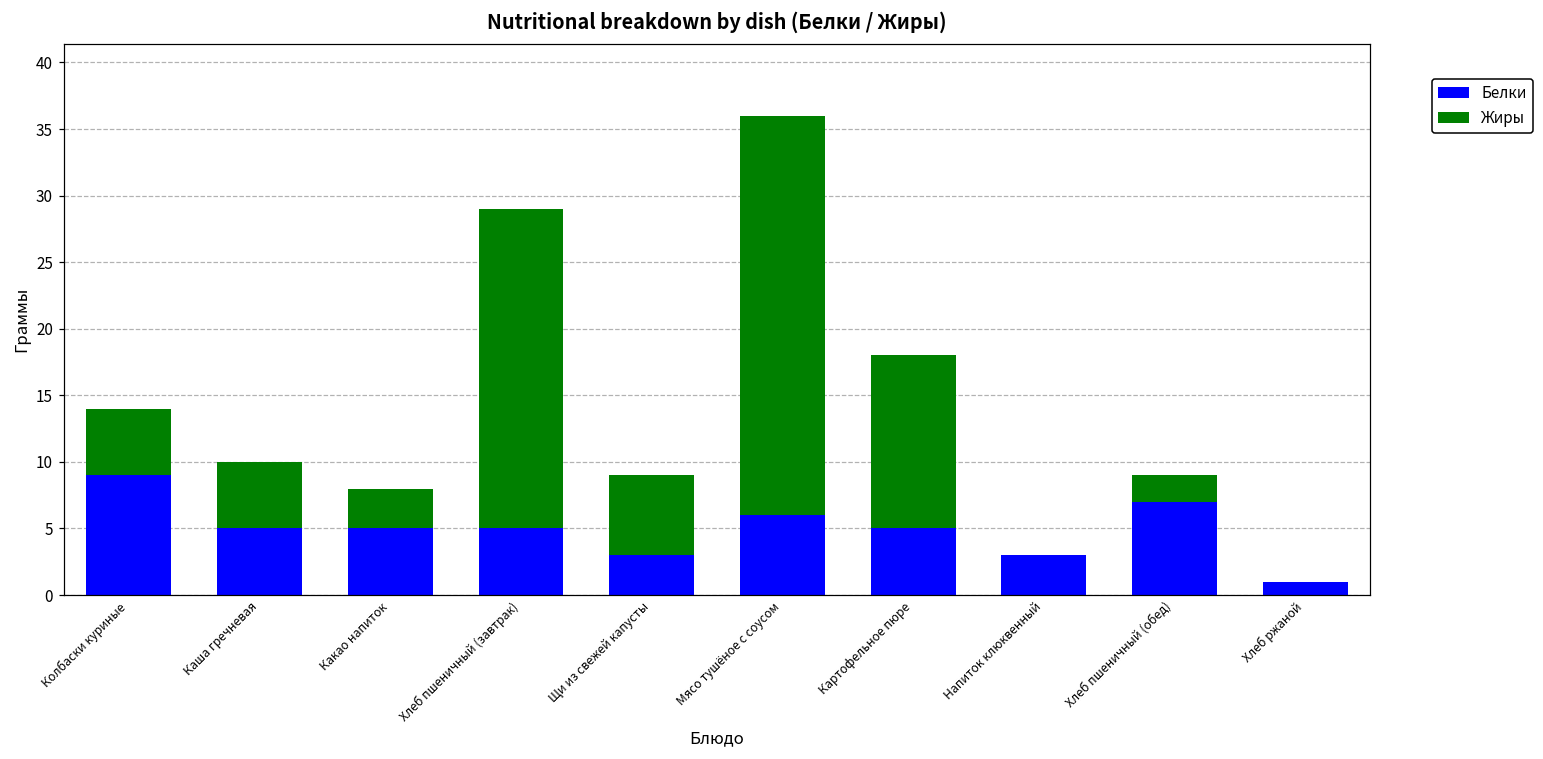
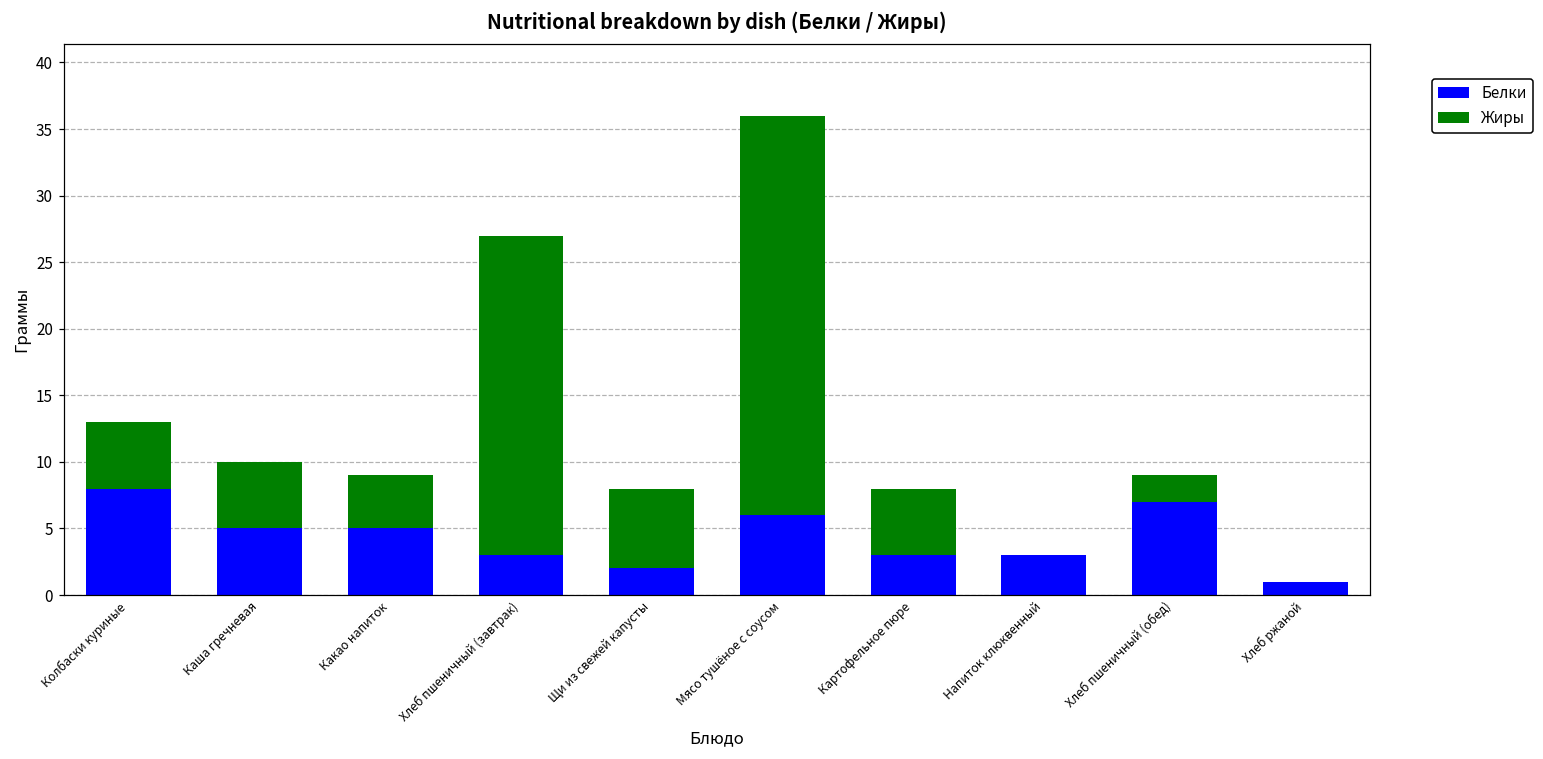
  {
    "Белки": {
-     "Колбаски куриные": 9,
+     "Колбаски куриные": 8,
      "Каша гречневая": 5,
      "Какао напиток": 5,
-     "Хлеб пшеничный (завтрак)": 5,
-     "Щи из свежей капусты": 3,
+     "Хлеб пшеничный (завтрак)": 3,
+     "Щи из свежей капусты": 2,
      "Мясо тушёное с соусом": 6,
-     "Картофельное пюре": 5,
+     "Картофельное пюре": 3,
      "Напиток клюквенный": 3,
      "Хлеб пшеничный (обед)": 7,
      "Хлеб ржаной": 1
    },
    "Жиры": {
      "Колбаски куриные": 5,
      "Каша гречневая": 5,
-     "Какао напиток": 3,
+     "Какао напиток": 4,
      "Хлеб пшеничный (завтрак)": 24,
      "Щи из свежей капусты": 6,
      "Мясо тушёное с соусом": 30,
-     "Картофельное пюре": 13,
+     "Картофельное пюре": 5,
      "Напиток клюквенный": 0,
      "Хлеб пшеничный (обед)": 2,
      "Хлеб ржаной": 0
    }
  }
